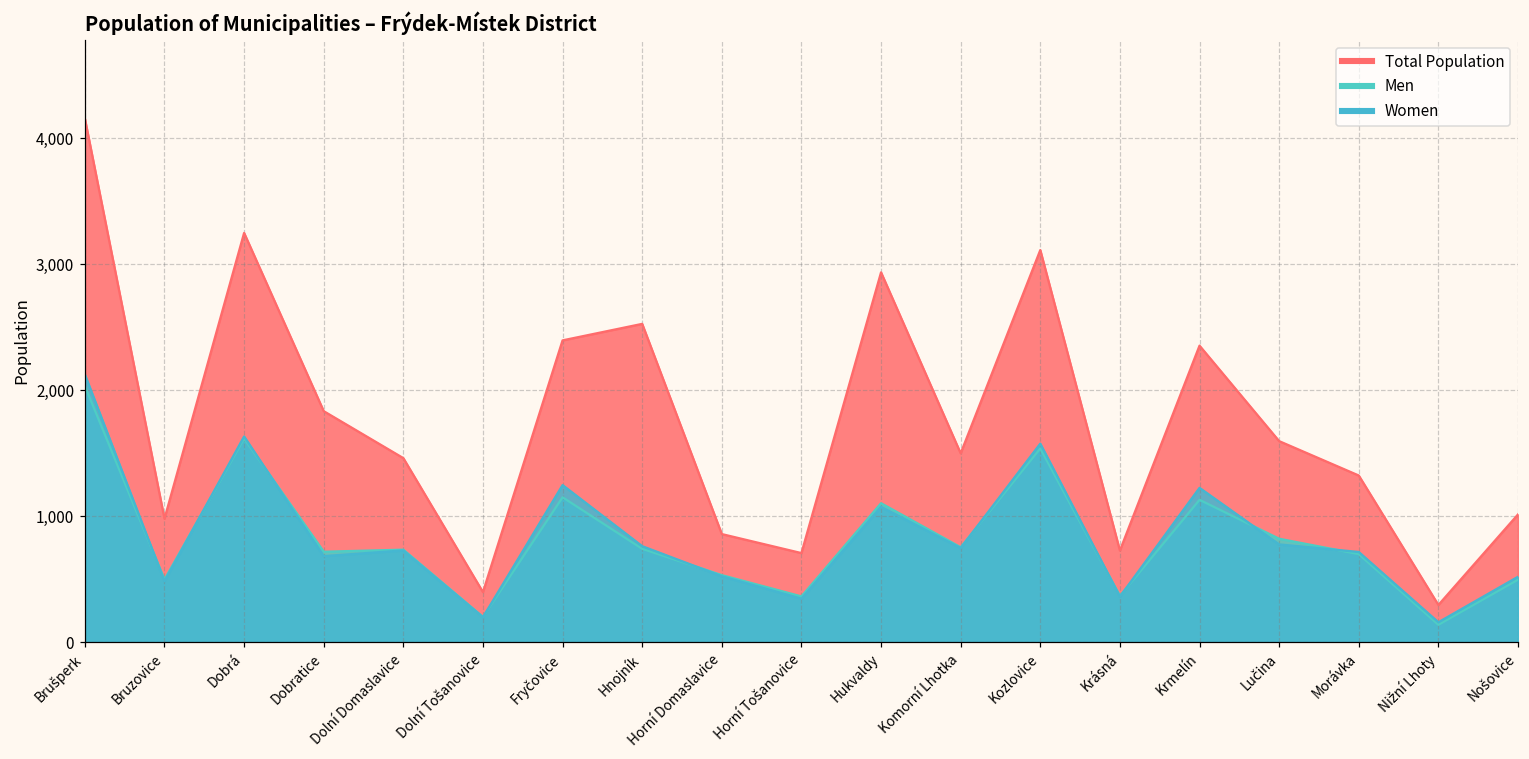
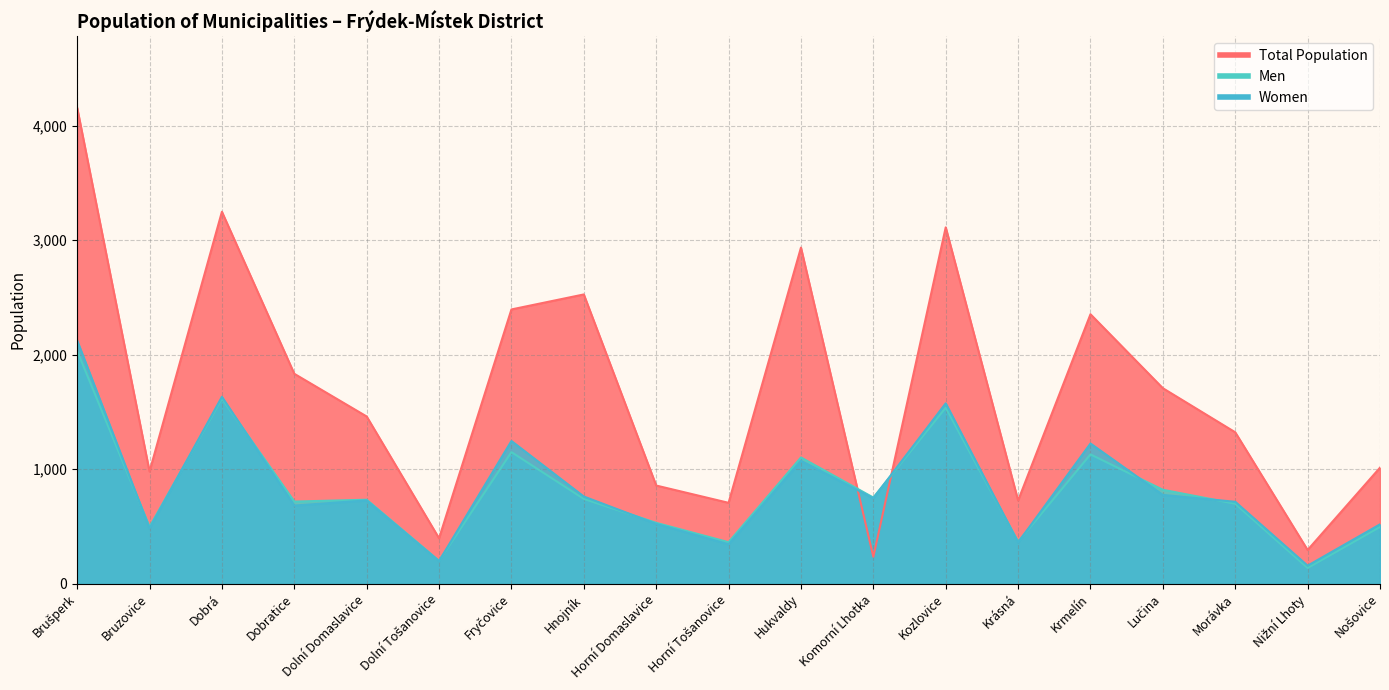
  {
    "Total Population": {
      "Brušperk": "4,160",
      "Bruzovice": "980",
      "Dobrá": "3,250",
      "Dobratice": "1,830",
      "Dolní Domaslavice": "1,460",
      "Dolní Tošanovice": "400",
      "Fryčovice": "2,400",
      "Hnojník": "2,530",
      "Horní Domaslavice": "860",
      "Horní Tošanovice": "710",
      "Hukvaldy": "2,940",
-     "Komorní Lhotka": "1,500",
+     "Komorní Lhotka": "240",
      "Kozlovice": "3,110",
      "Krásná": "730",
      "Krmelín": "2,350",
-     "Lučina": "1,600",
+     "Lučina": "1,710",
      "Morávka": "1,320",
      "Nižní Lhoty": "290",
      "Nošovice": "1,010"
    }
  }
